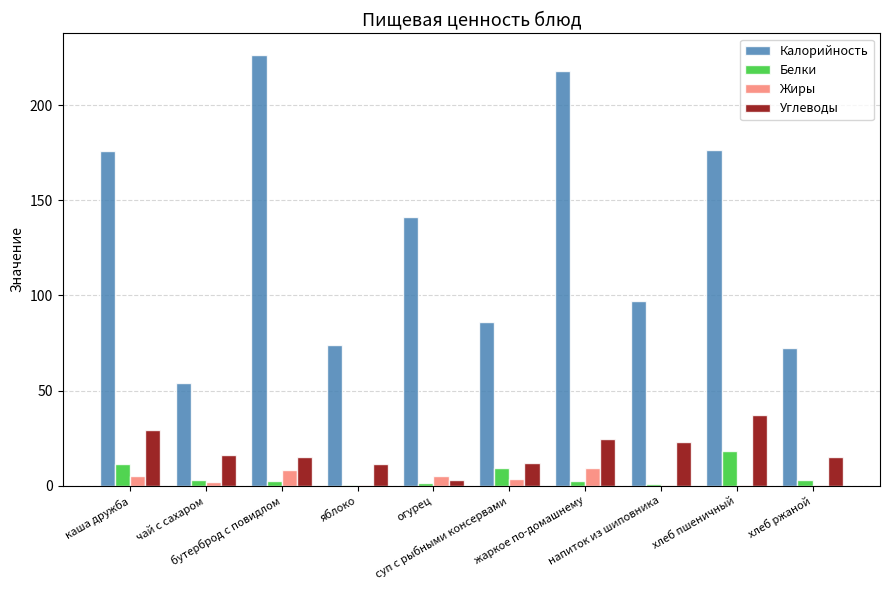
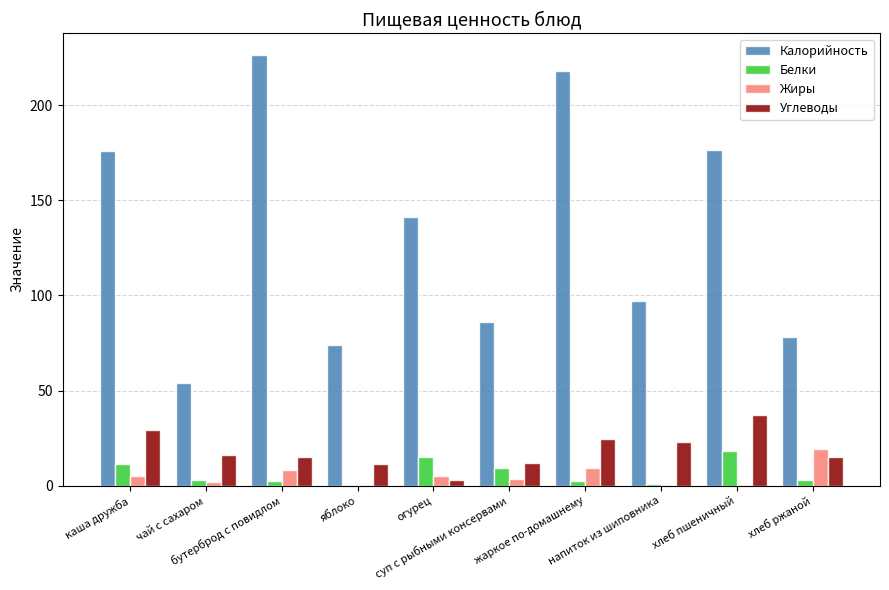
  {
    "Калорийность": {
      "каша дружба": 176,
      "чай с сахаром": 54,
      "бутерброд с повидлом": 226,
      "яблоко": 74,
      "огурец": 141,
      "суп с рыбными консервами": 86,
      "жаркое по-домашнему": 218,
      "напиток из шиповника": 97,
      "хлеб пшеничный": 176,
-     "хлеб ржаной": 72
+     "хлеб ржаной": 78
    },
    "Белки": {
      "каша дружба": 12,
      "чай с сахаром": 3,
      "бутерброд с повидлом": 2,
-     "огурец": 1,
+     "огурец": 15,
      "суп с рыбными консервами": 9,
      "жаркое по-домашнему": 3,
      "хлеб пшеничный": 18,
      "хлеб ржаной": 3
    },
    "Жиры": {
      "каша дружба": 5,
      "чай с сахаром": 2,
      "бутерброд с повидлом": 8,
      "огурец": 5,
      "суп с рыбными консервами": 3,
      "жаркое по-домашнему": 9,
-     "хлеб ржаной": 1
+     "хлеб ржаной": 19
    },
    "Углеводы": {
      "каша дружба": 29,
      "чай с сахаром": 16,
      "бутерброд с повидлом": 15,
      "яблоко": 11,
      "огурец": 3,
      "суп с рыбными консервами": 12,
      "жаркое по-домашнему": 25,
      "напиток из шиповника": 23,
      "хлеб пшеничный": 37,
      "хлеб ржаной": 15
    }
  }
